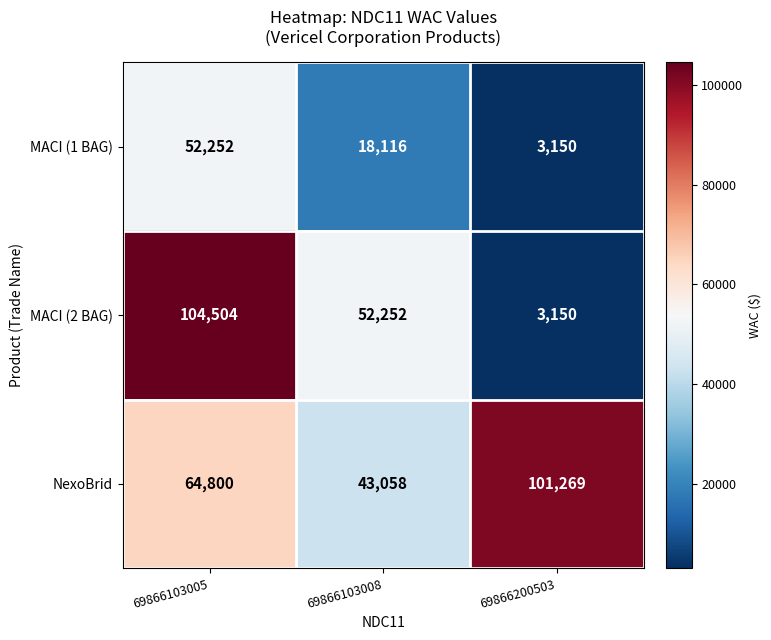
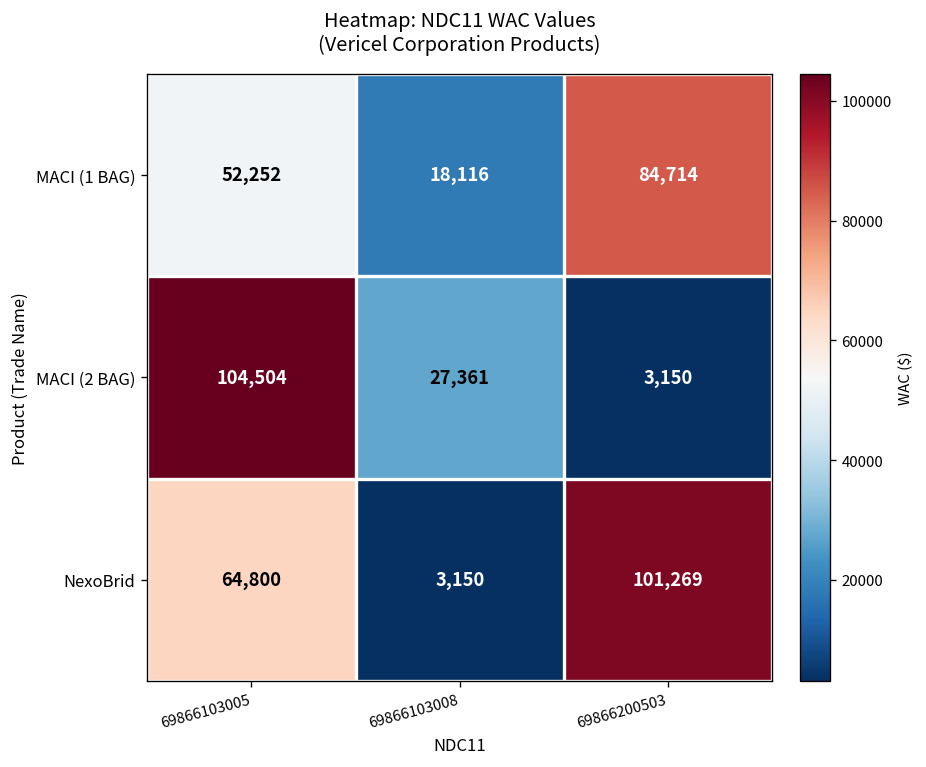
  {
    "MACI (1 BAG)": {
      "69866103005": "52,252",
      "69866103008": "18,116",
-     "69866200503": "3,150"
+     "69866200503": "84,714"
    },
    "MACI (2 BAG)": {
      "69866103005": "104,504",
-     "69866103008": "52,252",
+     "69866103008": "27,361",
      "69866200503": "3,150"
    },
    "NexoBrid": {
      "69866103005": "64,800",
-     "69866103008": "43,058",
+     "69866103008": "3,150",
      "69866200503": "101,269"
    }
  }
